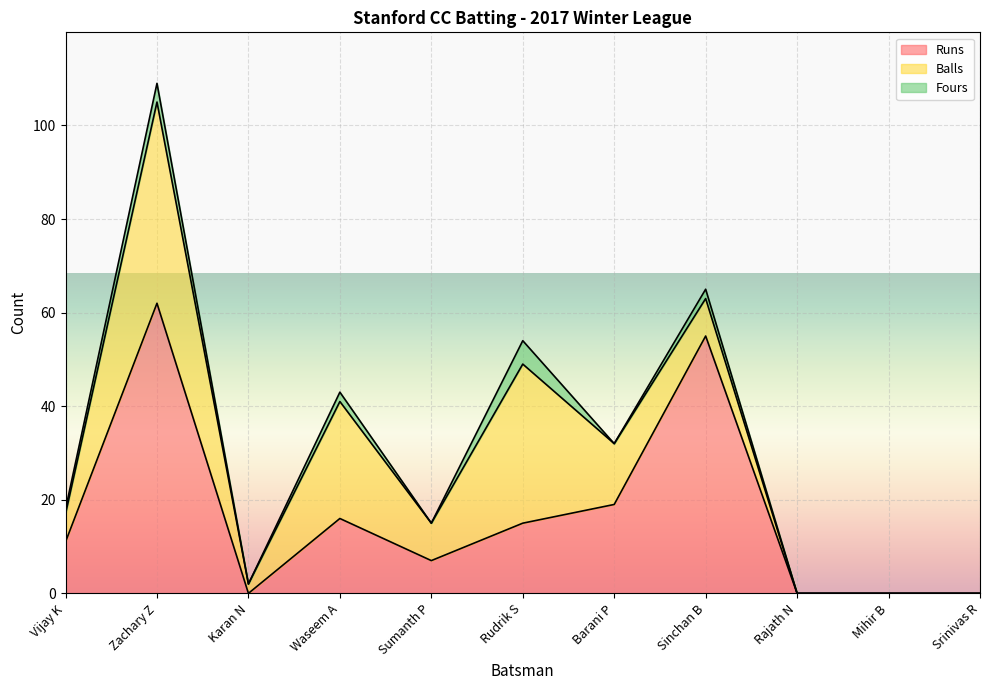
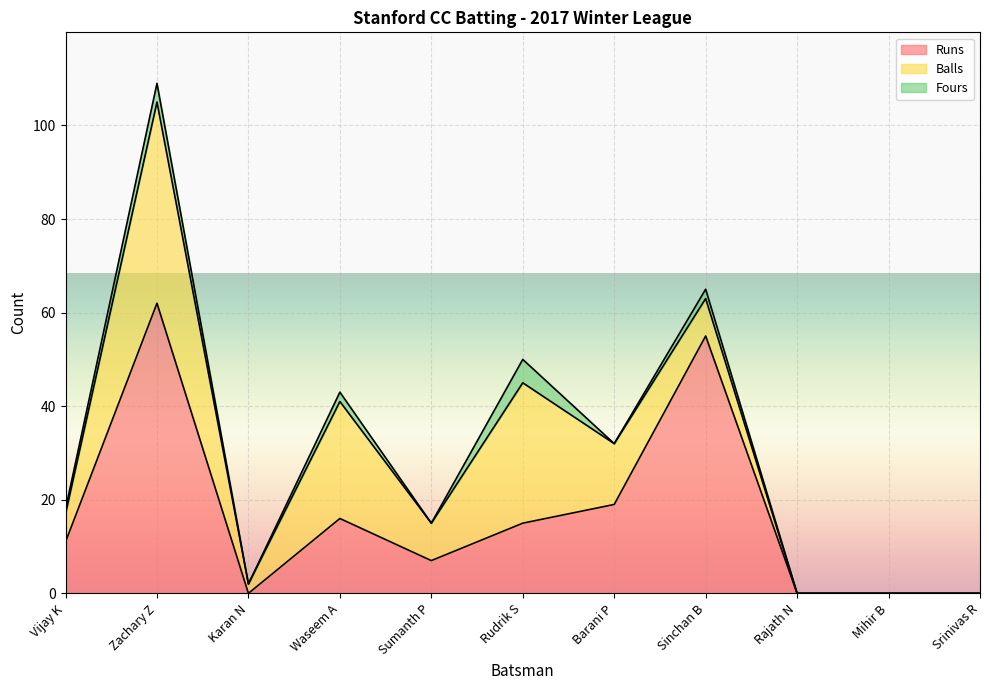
  {
    "Runs": {
      "Vijay K": 11,
      "Zachary Z": 62,
      "Karan N": 0,
      "Waseem A": 16,
      "Sumanth P": 7,
      "Rudrik S": 15,
      "Barani P": 19,
      "Sinchan B": 55
    },
    "Balls": {
      "Vijay K": 6,
      "Zachary Z": 43,
      "Waseem A": 25,
-     "Rudrik S": 34,
+     "Rudrik S": 30,
      "Sinchan B": 8
    },
    "Fours": {
      "Vijay K": 1,
      "Zachary Z": 4,
      "Waseem A": 2,
      "Rudrik S": 5,
      "Sinchan B": 2
    }
  }
